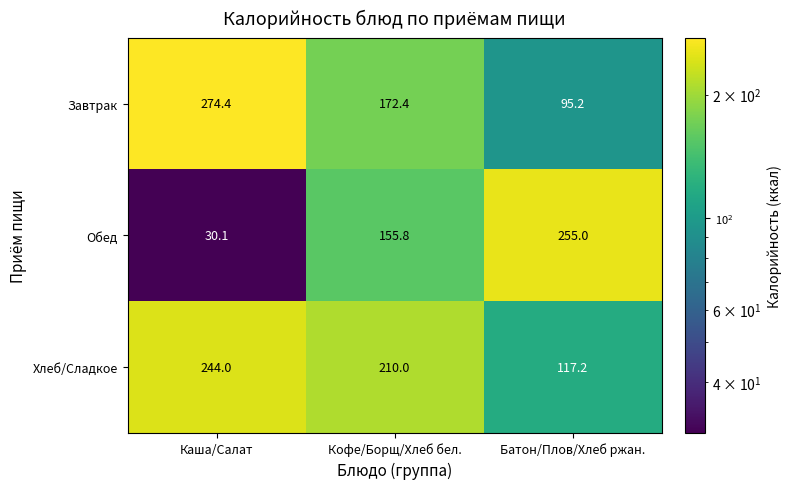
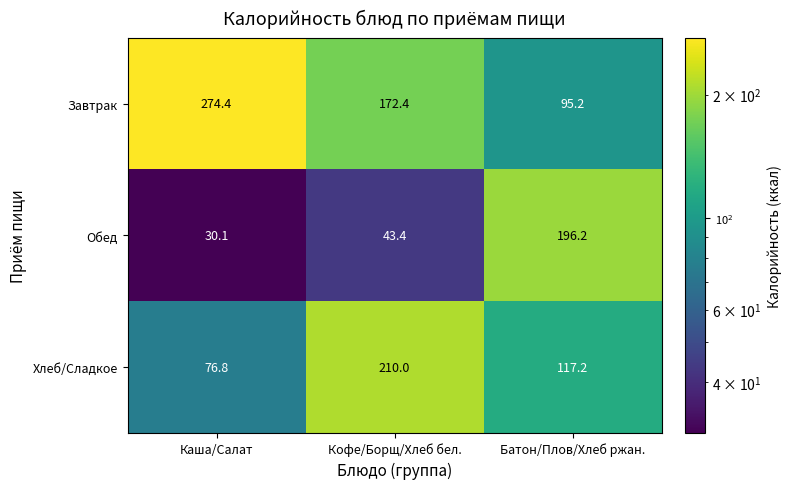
  {
    "Завтрак": {
      "Каша/Салат": 274.4,
      "Кофе/Борщ/Хлеб бел.": 172.4,
      "Батон/Плов/Хлеб ржан.": 95.2
    },
    "Обед": {
      "Каша/Салат": 30.1,
-     "Кофе/Борщ/Хлеб бел.": 155.8,
-     "Батон/Плов/Хлеб ржан.": 255.0
+     "Кофе/Борщ/Хлеб бел.": 43.4,
+     "Батон/Плов/Хлеб ржан.": 196.2
    },
    "Хлеб/Сладкое": {
-     "Каша/Салат": 244.0,
+     "Каша/Салат": 76.8,
      "Кофе/Борщ/Хлеб бел.": 210.0,
      "Батон/Плов/Хлеб ржан.": 117.2
    }
  }
